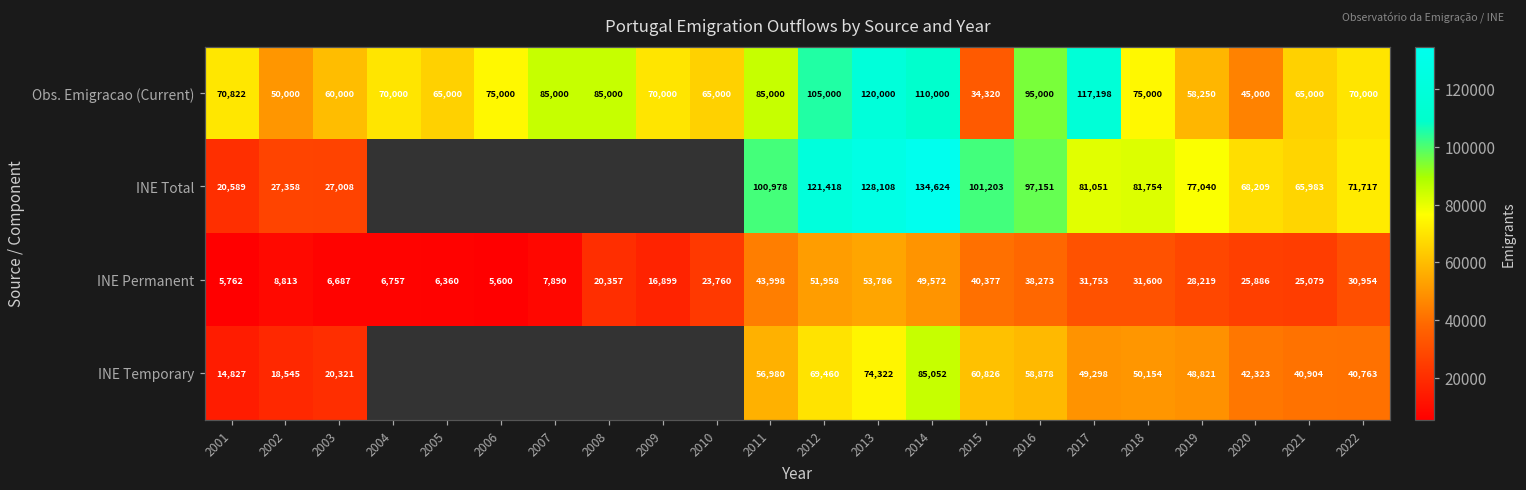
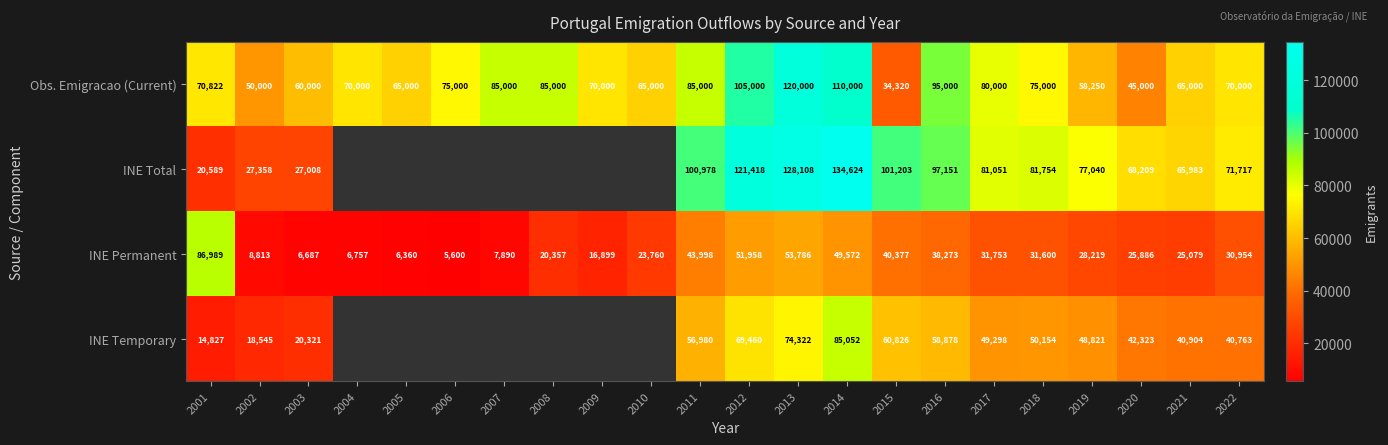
  {
    "Obs. Emigracao (Current)": {
      "2001": "70,822",
      "2002": "50,000",
      "2003": "60,000",
      "2004": "70,000",
      "2005": "65,000",
      "2006": "75,000",
      "2007": "85,000",
      "2008": "85,000",
      "2009": "70,000",
      "2010": "65,000",
      "2011": "85,000",
      "2012": "105,000",
      "2013": "120,000",
      "2014": "110,000",
      "2015": "34,320",
      "2016": "95,000",
-     "2017": "117,198",
+     "2017": "80,000",
      "2018": "75,000",
      "2019": "58,250",
      "2020": "45,000",
      "2021": "65,000",
      "2022": "70,000"
    },
    "INE Total": {
      "2001": "20,589",
      "2002": "27,358",
      "2003": "27,008",
      "2011": "100,978",
      "2012": "121,418",
      "2013": "128,108",
      "2014": "134,624",
      "2015": "101,203",
      "2016": "97,151",
      "2017": "81,051",
      "2018": "81,754",
      "2019": "77,040",
      "2020": "68,209",
      "2021": "65,983",
      "2022": "71,717"
    },
    "INE Permanent": {
-     "2001": "5,762",
+     "2001": "86,989",
      "2002": "8,813",
      "2003": "6,687",
      "2004": "6,757",
      "2005": "6,360",
      "2006": "5,600",
      "2007": "7,890",
      "2008": "20,357",
      "2009": "16,899",
      "2010": "23,760",
      "2011": "43,998",
      "2012": "51,958",
      "2013": "53,786",
      "2014": "49,572",
      "2015": "40,377",
      "2016": "38,273",
      "2017": "31,753",
      "2018": "31,600",
      "2019": "28,219",
      "2020": "25,886",
      "2021": "25,079",
      "2022": "30,954"
    },
    "INE Temporary": {
      "2001": "14,827",
      "2002": "18,545",
      "2003": "20,321",
      "2011": "56,980",
      "2012": "69,460",
      "2013": "74,322",
      "2014": "85,052",
      "2015": "60,826",
      "2016": "58,878",
      "2017": "49,298",
      "2018": "50,154",
      "2019": "48,821",
      "2020": "42,323",
      "2021": "40,904",
      "2022": "40,763"
    }
  }
